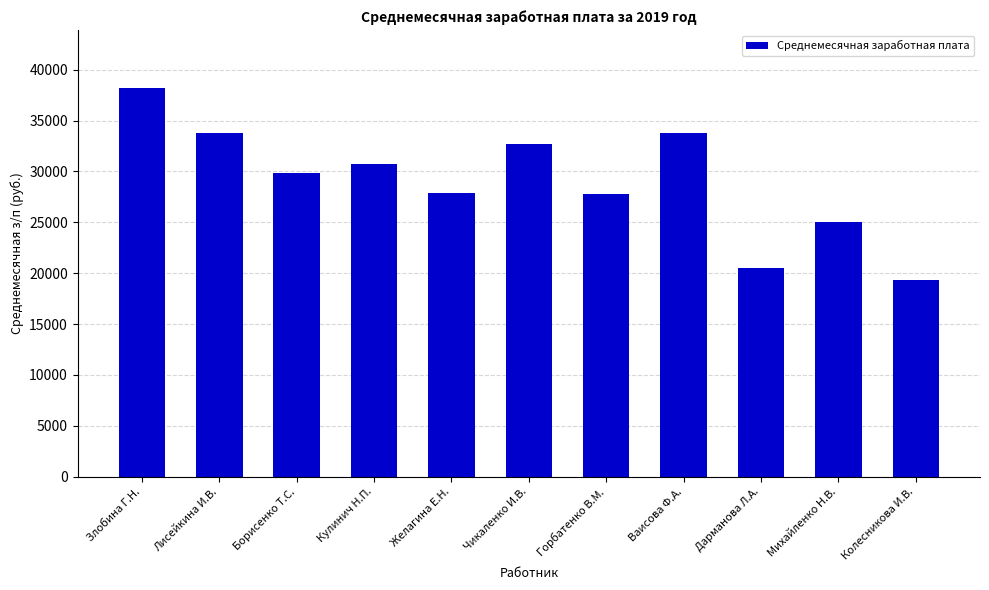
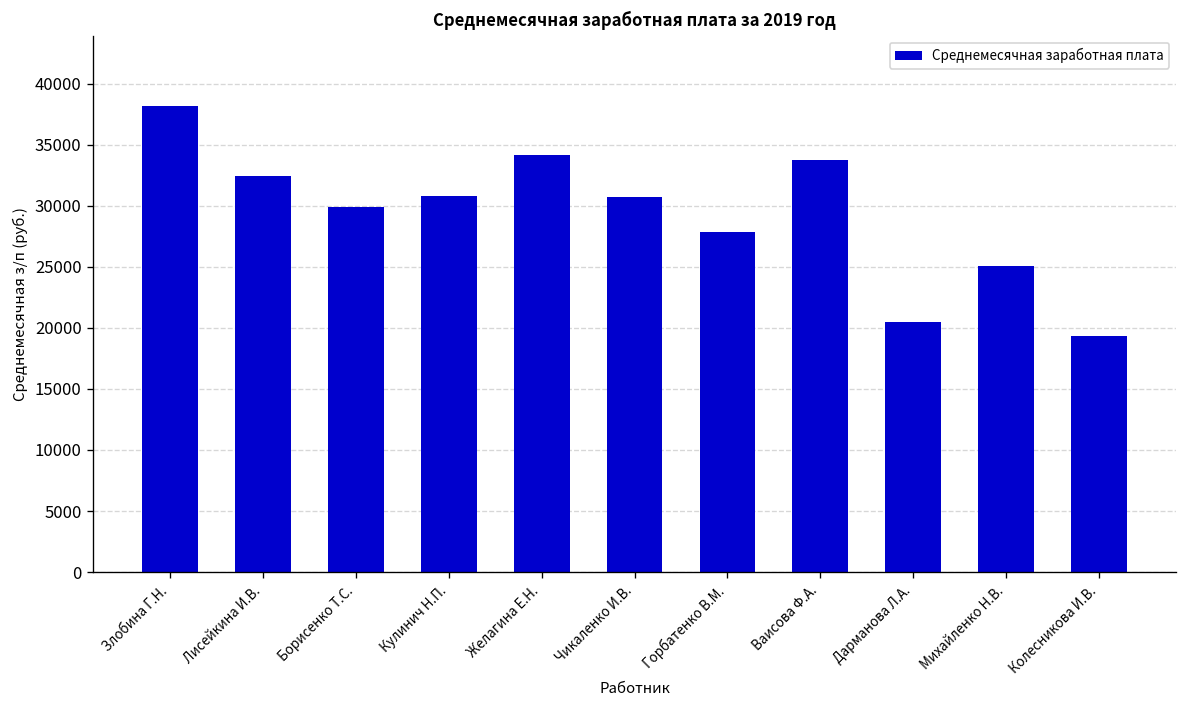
  {
    "Злобина Г.Н.": 38200,
-   "Лисейкина И.В.": 33800,
+   "Лисейкина И.В.": 32400,
    "Борисенко Т.С.": 29900,
    "Кулинич Н.П.": 30800,
-   "Желагина Е.Н.": 27900,
-   "Чикаленко И.В.": 32700,
+   "Желагина Е.Н.": 34100,
+   "Чикаленко И.В.": 30700,
    "Горбатенко В.М.": 27800,
    "Ваисова Ф.А.": 33800,
    "Дарманова Л.А.": 20500,
    "Михайленко Н.В.": 25100,
    "Колесникова И.В.": 19300
  }
